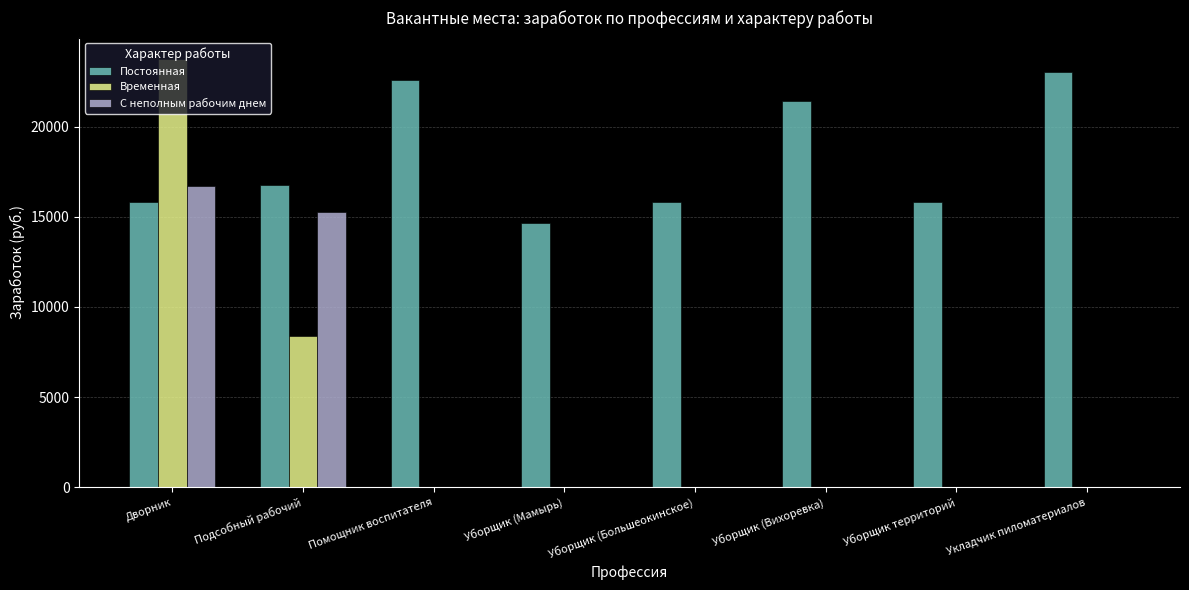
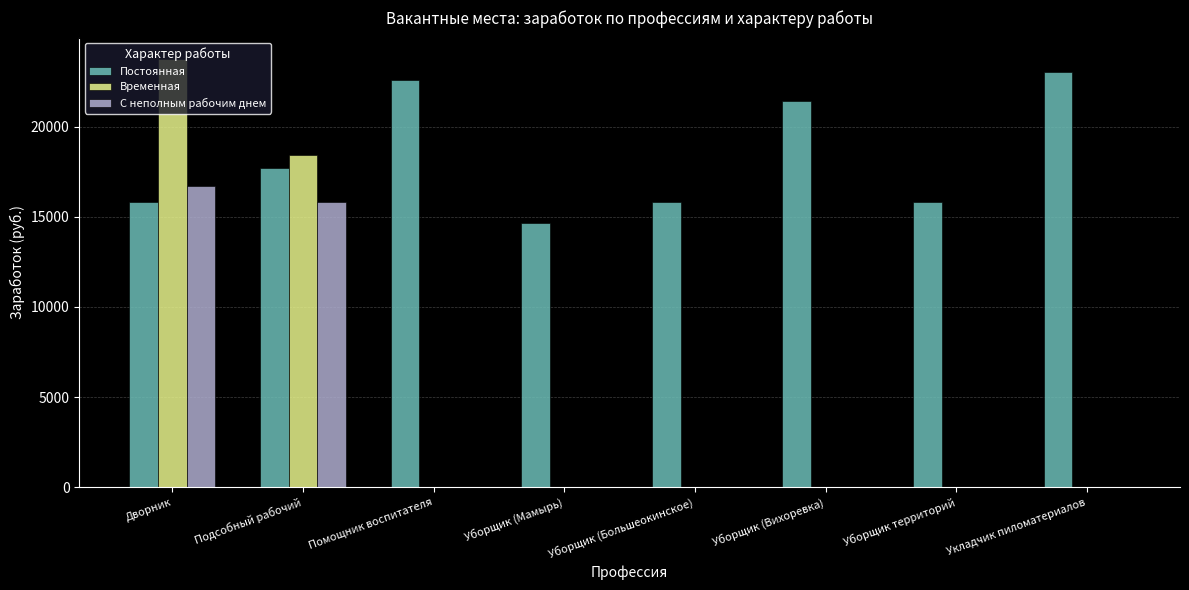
  {
    "Постоянная": {
      "Дворник": 15800,
-     "Подсобный рабочий": 16800,
+     "Подсобный рабочий": 17700,
      "Помощник воспитателя": 22600,
      "Уборщик (Мамырь)": 14600,
      "Уборщик (Большеокинское)": 15800,
      "Уборщик (Вихоревка)": 21400,
      "Уборщик территорий": 15800,
      "Укладчик пиломатериалов": 23000
    },
    "Временная": {
-     "Подсобный рабочий": 8400,
+     "Подсобный рабочий": 18400,
      "Помощник воспитателя": 0,
      "Уборщик (Мамырь)": 0,
      "Уборщик (Большеокинское)": 0,
      "Уборщик (Вихоревка)": 0,
      "Уборщик территорий": 0,
      "Укладчик пиломатериалов": 0
    },
    "С неполным рабочим днем": {
      "Дворник": 16700,
-     "Подсобный рабочий": 15300,
+     "Подсобный рабочий": 15800,
      "Помощник воспитателя": 0,
      "Уборщик (Мамырь)": 0,
      "Уборщик (Большеокинское)": 0,
      "Уборщик (Вихоревка)": 0,
      "Уборщик территорий": 0,
      "Укладчик пиломатериалов": 0
    }
  }
